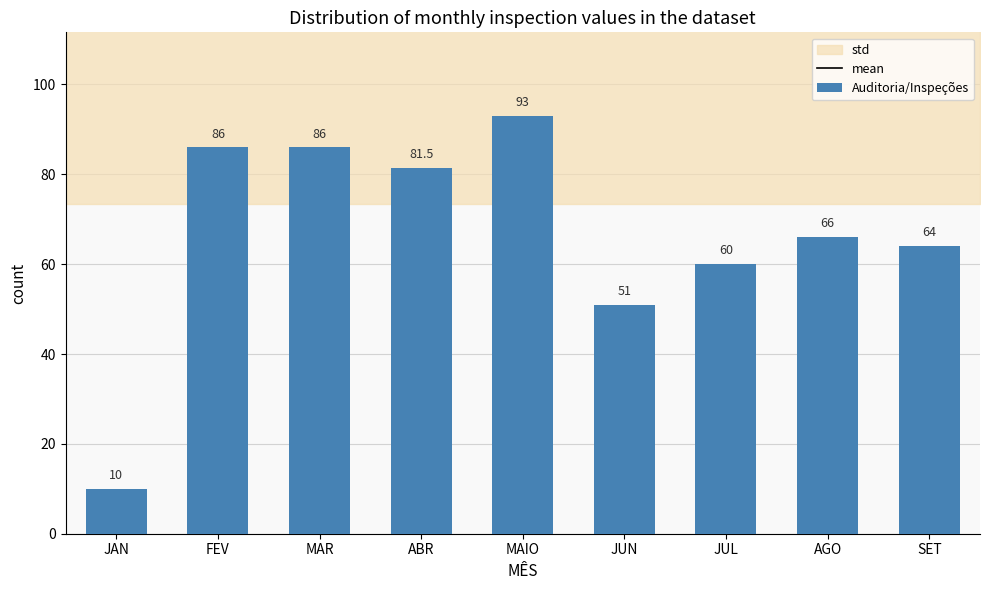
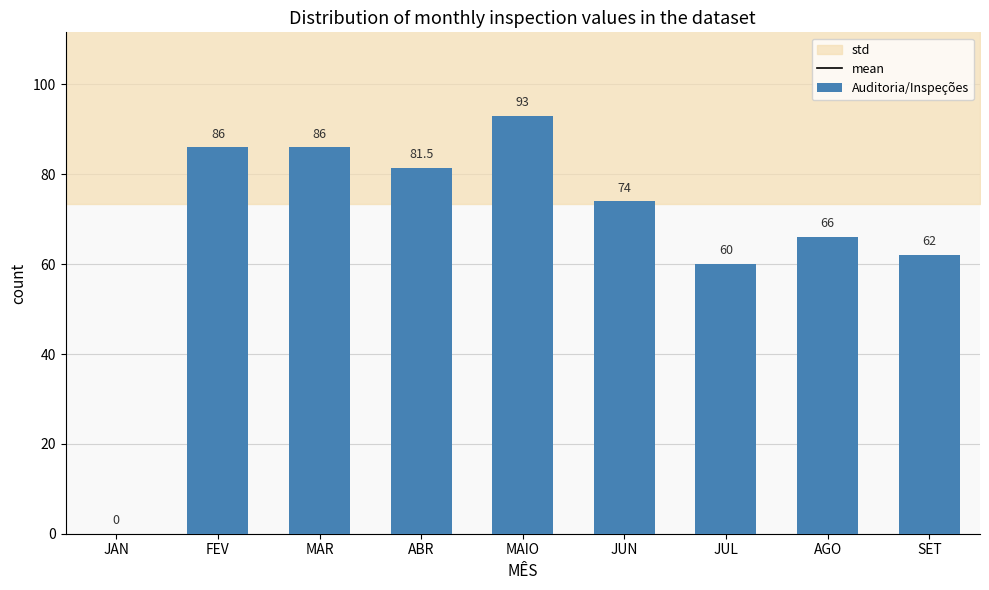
  {
    "Auditoria/Inspeções": {
-     "JAN": 10,
+     "JAN": 0,
      "FEV": 86,
      "MAR": 86,
      "ABR": 81.5,
      "MAIO": 93,
-     "JUN": 51,
+     "JUN": 74,
      "JUL": 60,
      "AGO": 66,
-     "SET": 64
+     "SET": 62
    }
  }
